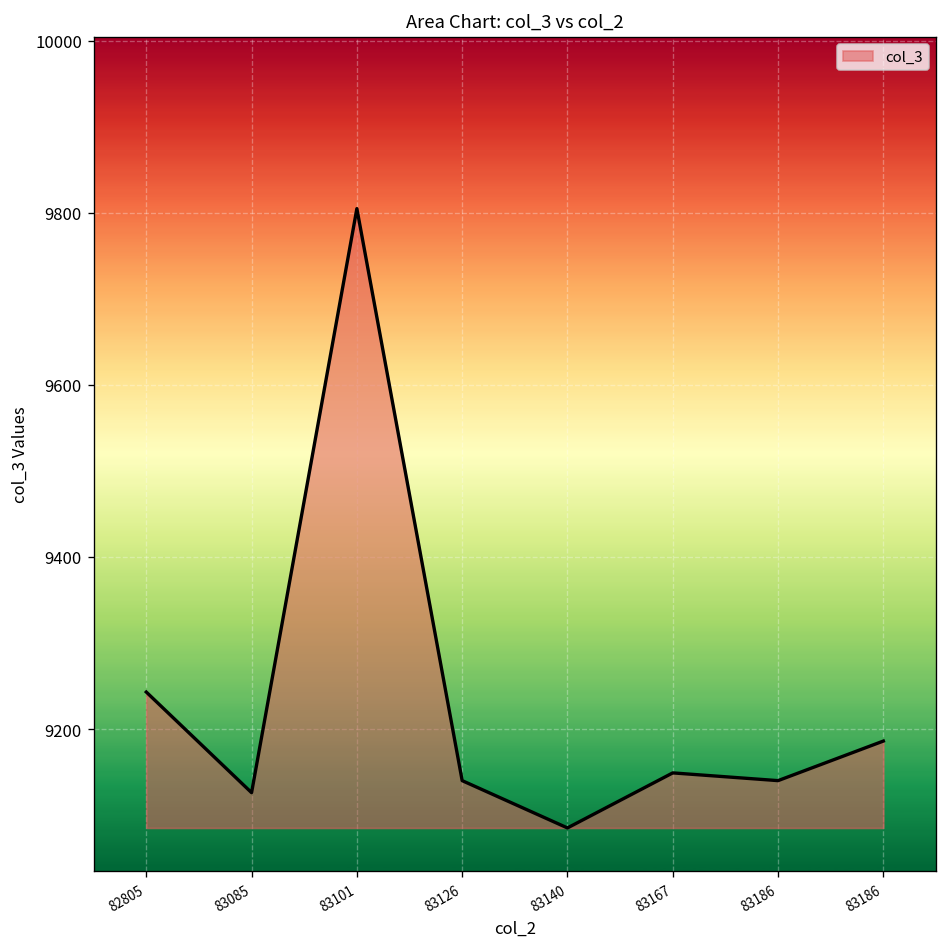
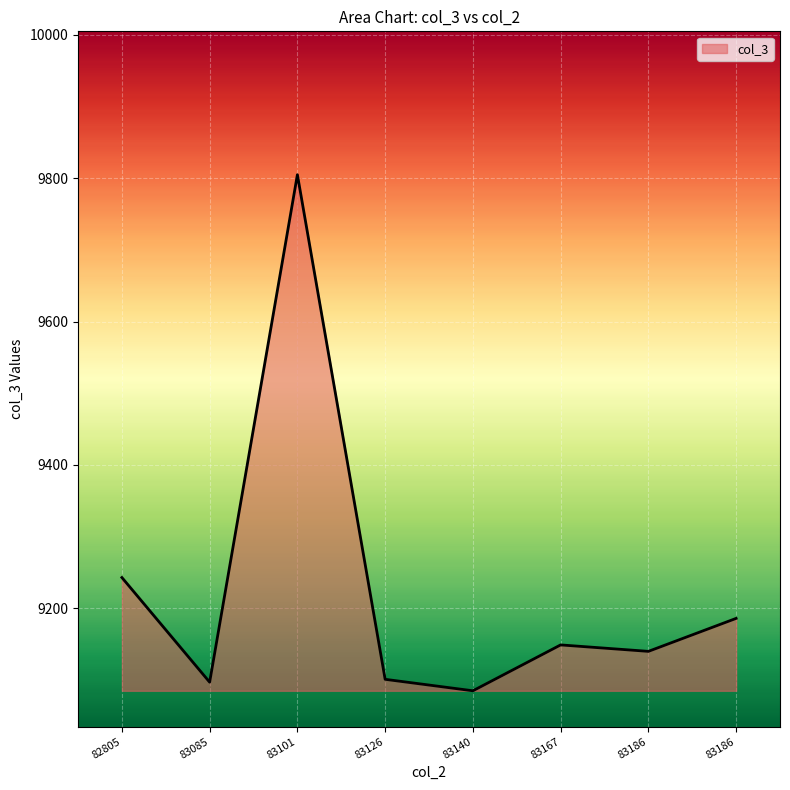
  {
    "82805": 9240,
-   "83085": 9130,
+   "83085": 9100,
    "83101": 9810,
-   "83126": 9140,
+   "83126": 9100,
    "83140": 9090,
    "83167": 9150
  }
